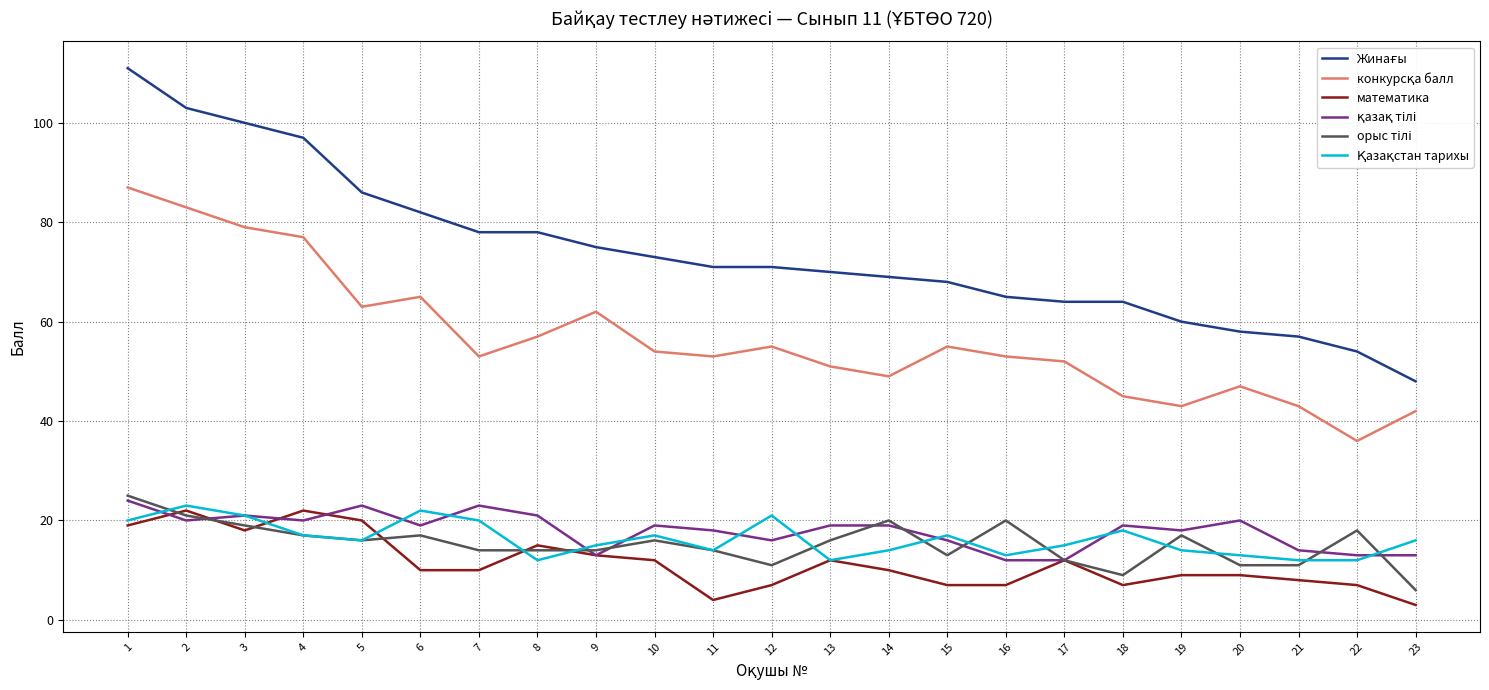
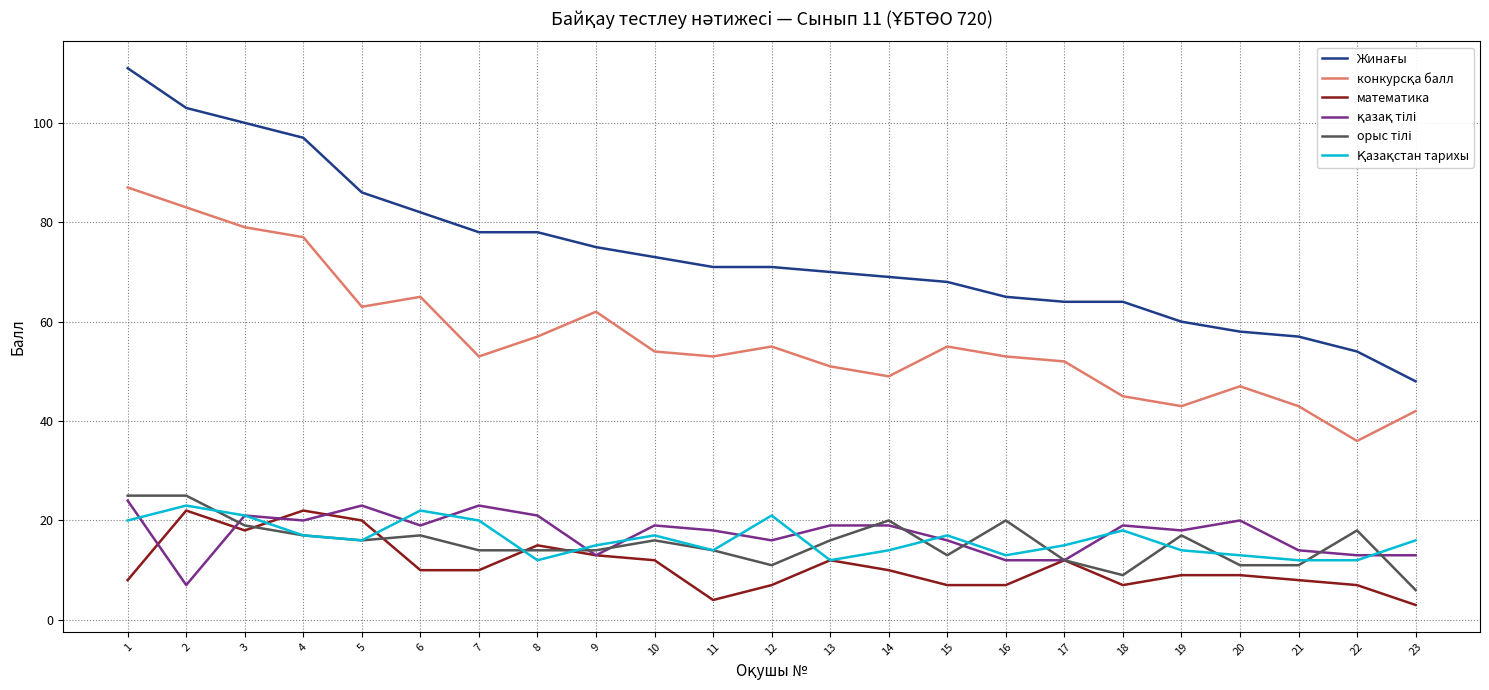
  {
    "Жинағы": {
      "1": 111,
      "2": 103,
      "3": 100,
      "4": 97,
      "5": 86,
      "6": 82,
      "7": 78,
      "8": 78,
      "9": 75,
      "10": 73,
      "11": 71,
      "12": 71,
      "13": 70,
      "14": 69,
      "15": 68,
      "16": 65,
      "17": 64,
      "18": 64,
      "19": 60,
      "20": 58,
      "21": 57,
      "22": 54,
      "23": 48
    },
    "конкурсқа балл": {
      "1": 87,
      "2": 83,
      "3": 79,
      "4": 77,
      "5": 63,
      "6": 65,
      "7": 53,
      "8": 57,
      "9": 62,
      "10": 54,
      "11": 53,
      "12": 55,
      "13": 51,
      "14": 49,
      "15": 55,
      "16": 53,
      "17": 52,
      "18": 45,
      "19": 43,
      "20": 47,
      "21": 43,
      "22": 36,
      "23": 42
    },
    "математика": {
-     "1": 19,
+     "1": 8,
      "2": 22,
      "3": 18,
      "4": 22,
      "5": 20,
      "6": 10,
      "7": 10,
      "8": 15,
      "10": 12,
      "11": 4,
      "12": 7,
      "14": 10,
      "15": 7,
      "16": 7,
      "18": 7,
      "19": 9,
      "20": 9,
      "21": 8,
      "22": 7,
      "23": 3
    },
    "қазақ тілі": {
      "1": 24,
-     "2": 20,
+     "2": 7,
      "4": 20,
      "5": 23,
      "6": 19,
      "7": 23,
      "8": 21,
      "10": 19,
      "11": 18,
      "12": 16,
      "13": 19,
      "14": 19,
      "15": 16,
      "16": 12,
      "18": 19,
      "19": 18,
      "20": 20,
      "21": 14,
      "22": 13,
      "23": 13
    },
    "орыс тілі": {
      "1": 25,
-     "2": 21,
+     "2": 25,
      "3": 19,
      "6": 17,
      "7": 14,
      "8": 14,
      "9": 14,
      "10": 16,
      "12": 11,
      "13": 16,
      "14": 20,
      "15": 13,
      "16": 20,
      "18": 9,
      "19": 17,
      "20": 11,
      "21": 11,
      "22": 18,
      "23": 6
    },
    "Қазақстан тарихы": {
      "1": 20,
      "2": 23,
      "6": 22,
      "7": 20,
      "8": 12,
      "9": 15,
      "10": 17,
      "12": 21,
      "14": 14,
      "15": 17,
      "16": 13,
      "17": 15,
      "18": 18,
      "19": 14,
      "20": 13,
      "21": 12,
      "22": 12,
      "23": 16
    }
  }
